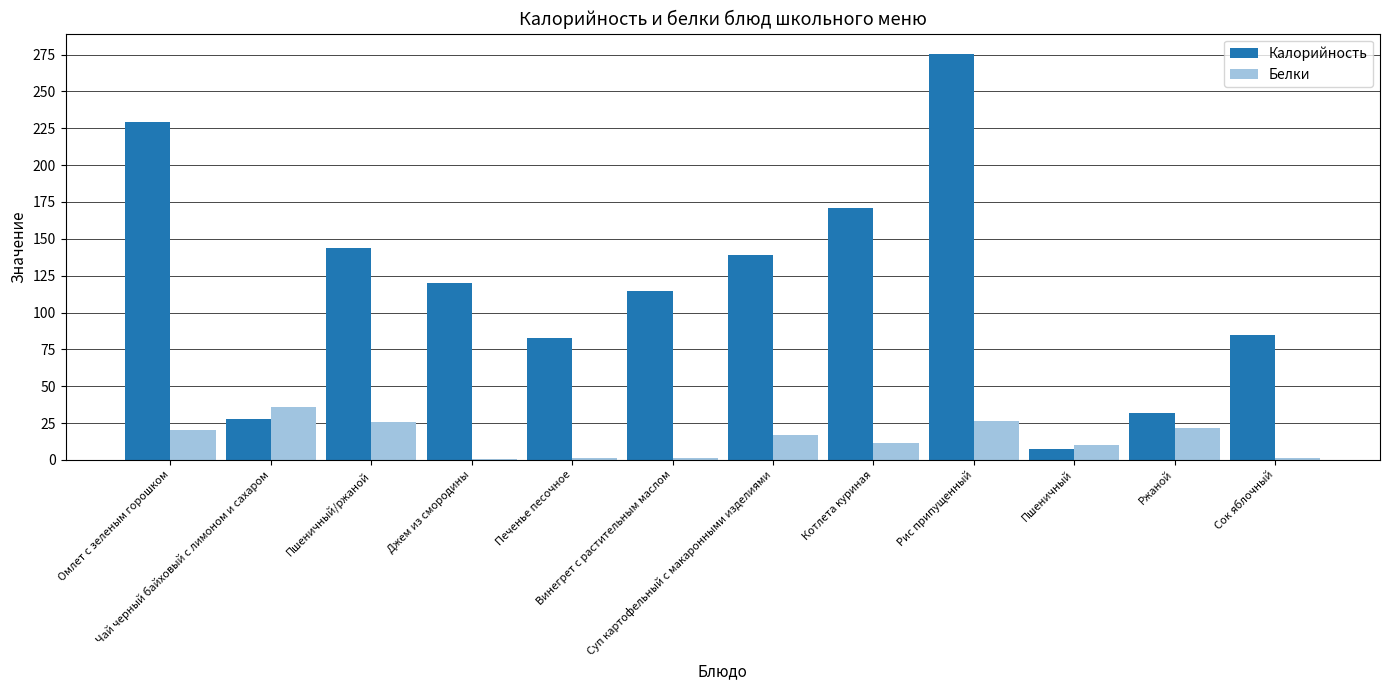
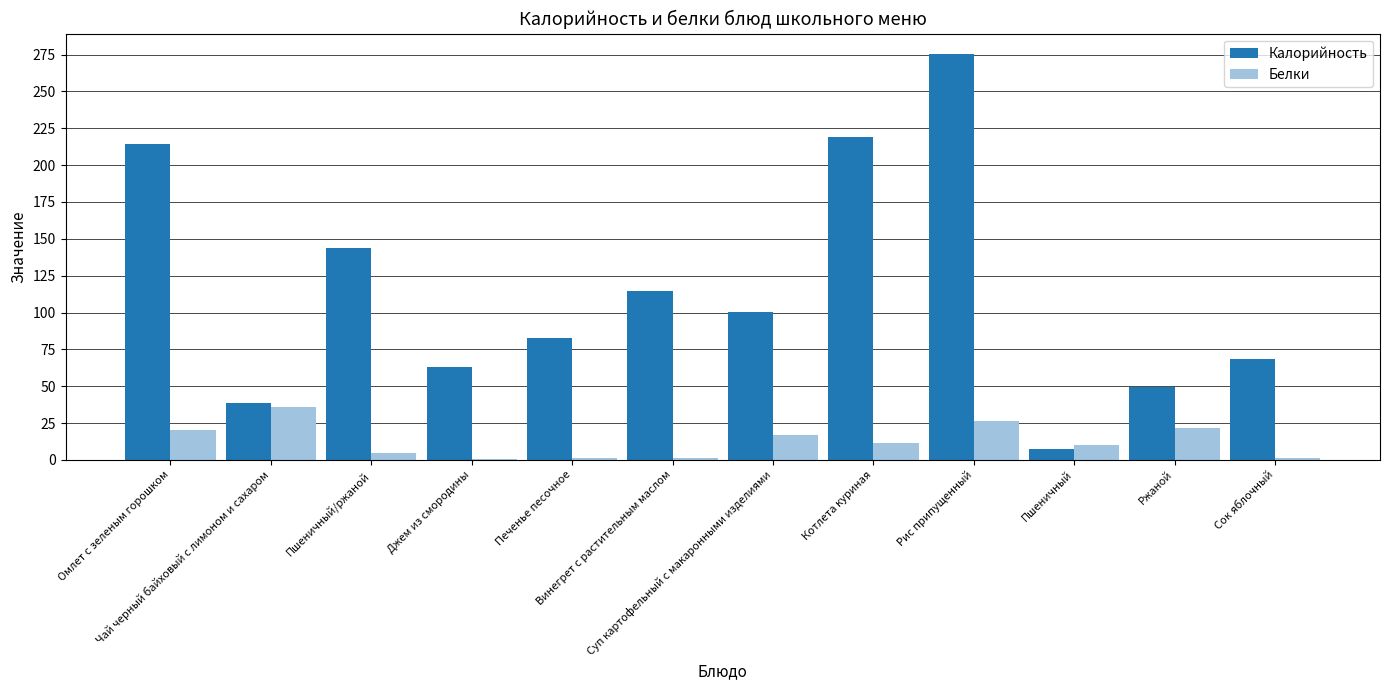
  {
    "Калорийность": {
-     "Омлет с зеленым горошком": 229,
-     "Чай черный байховый с лимоном и сахаром": 28,
+     "Омлет с зеленым горошком": 215,
+     "Чай черный байховый с лимоном и сахаром": 39,
      "Пшеничный/ржаной": 144,
-     "Джем из смородины": 120,
+     "Джем из смородины": 63,
      "Печенье песочное": 83,
      "Винегрет с растительным маслом": 115,
-     "Суп картофельный с макаронными изделиями": 139,
-     "Котлета куриная": 171,
+     "Суп картофельный с макаронными изделиями": 100,
+     "Котлета куриная": 219,
      "Рис припущенный": 276,
      "Пшеничный": 7,
-     "Ржаной": 32,
-     "Сок яблочный": 84
+     "Ржаной": 50,
+     "Сок яблочный": 69
    },
    "Белки": {
      "Омлет с зеленым горошком": 20,
      "Чай черный байховый с лимоном и сахаром": 36,
-     "Пшеничный/ржаной": 26,
+     "Пшеничный/ржаной": 4,
      "Суп картофельный с макаронными изделиями": 17,
      "Котлета куриная": 11,
      "Рис припущенный": 27,
      "Пшеничный": 10,
      "Ржаной": 22
    }
  }
